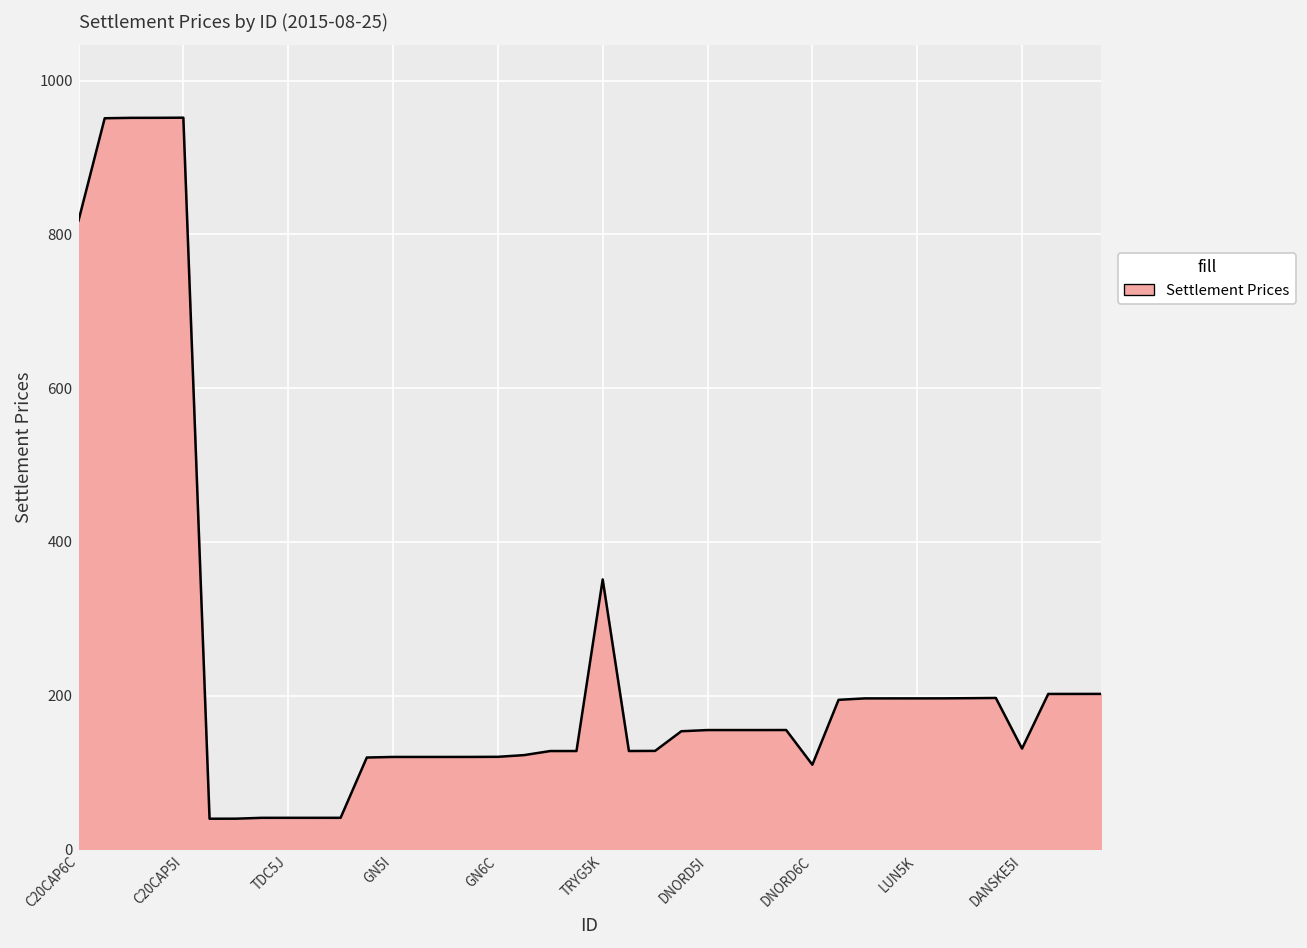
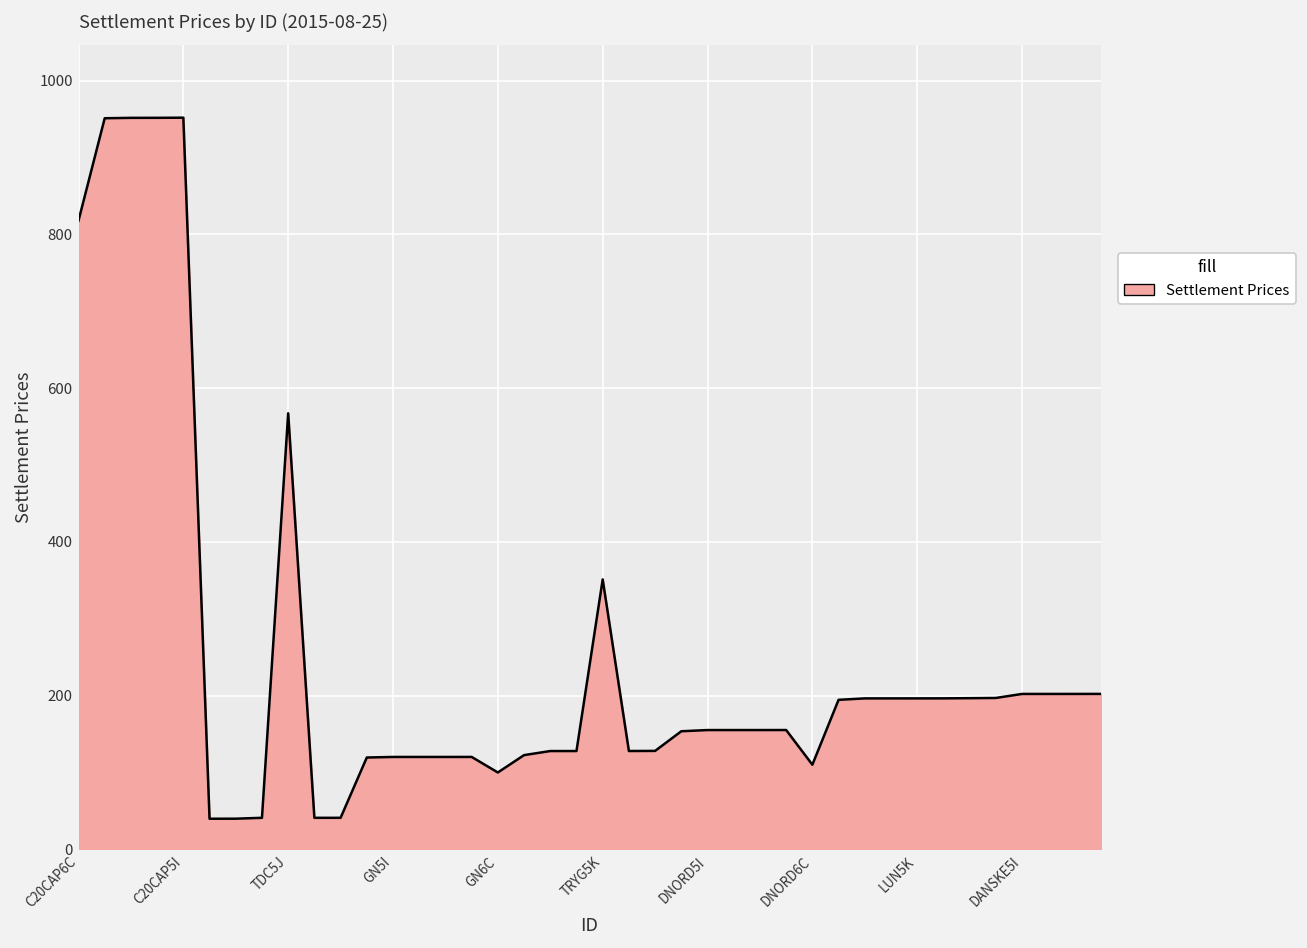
  {
    "C20CAP6C": 820,
    "C20CAP5I": 950,
-   "TDC5J": 40,
+   "TDC5J": 570,
    "GN5I": 120,
-   "GN6C": 120,
+   "GN6C": 100,
    "TRYG5K": 350,
    "DNORD5I": 160,
    "DNORD6C": 110,
    "LUN5K": 200,
-   "DANSKE5I": 130
+   "DANSKE5I": 200
  }
